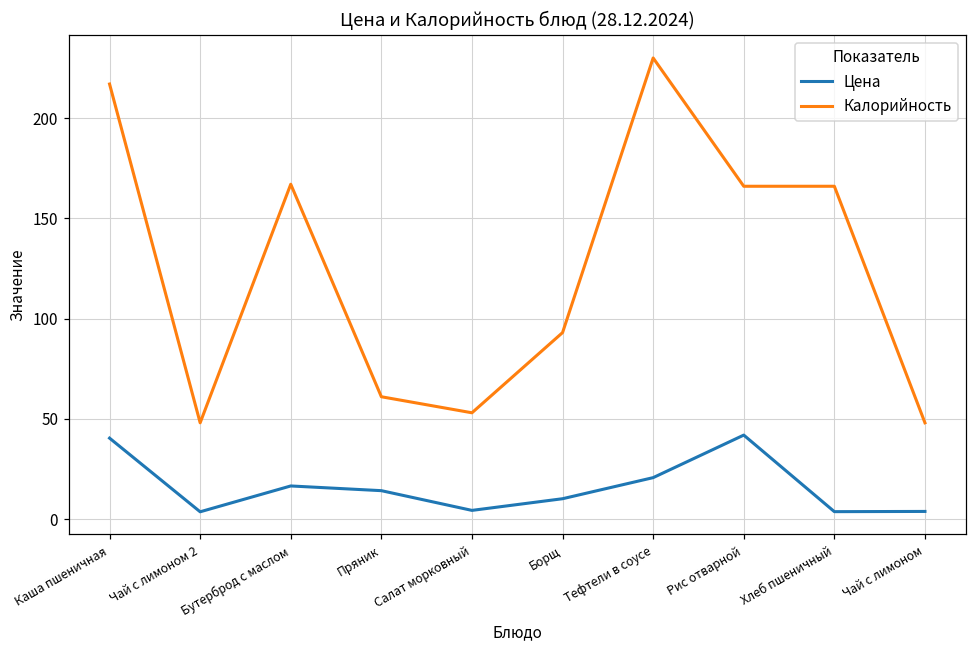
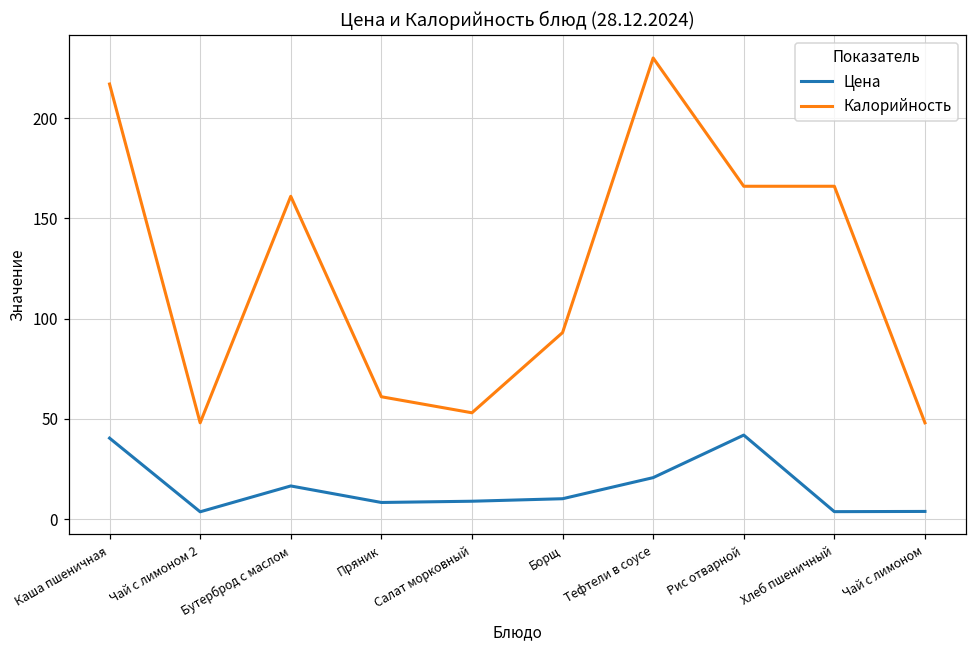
  {
    "Цена": {
      "Каша пшеничная": 40,
      "Чай с лимоном 2": 4,
      "Бутерброд с маслом": 17,
-     "Пряник": 14,
-     "Салат морковный": 4,
+     "Пряник": 8,
+     "Салат морковный": 9,
      "Борщ": 10,
      "Тефтели в соусе": 21,
      "Рис отварной": 42,
      "Хлеб пшеничный": 4,
      "Чай с лимоном": 4
    },
    "Калорийность": {
      "Каша пшеничная": 217,
      "Чай с лимоном 2": 48,
-     "Бутерброд с маслом": 167,
+     "Бутерброд с маслом": 161,
      "Пряник": 61,
      "Салат морковный": 53,
      "Борщ": 93,
      "Тефтели в соусе": 230,
      "Рис отварной": 166,
      "Хлеб пшеничный": 166,
      "Чай с лимоном": 48
    }
  }
